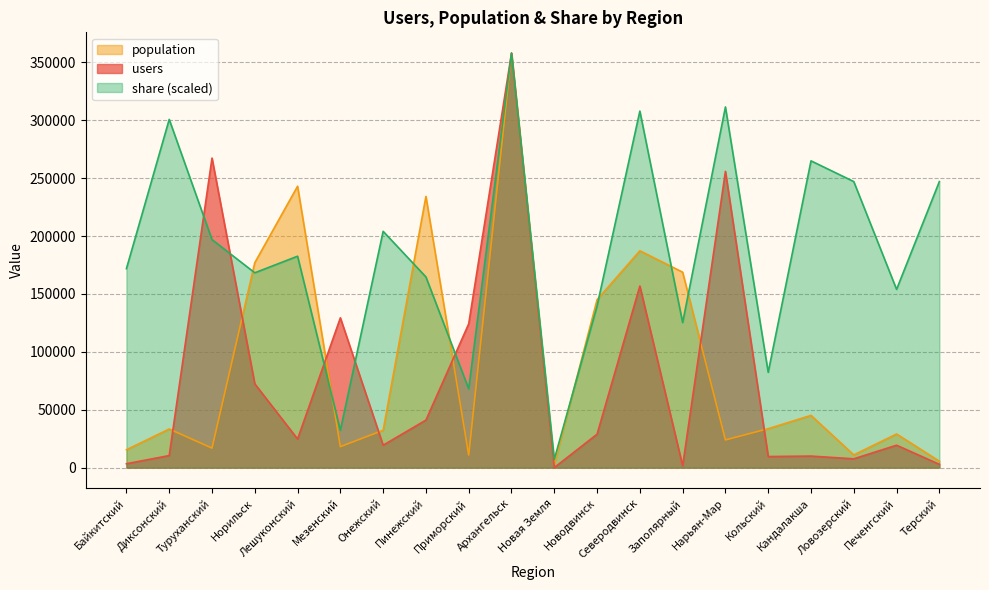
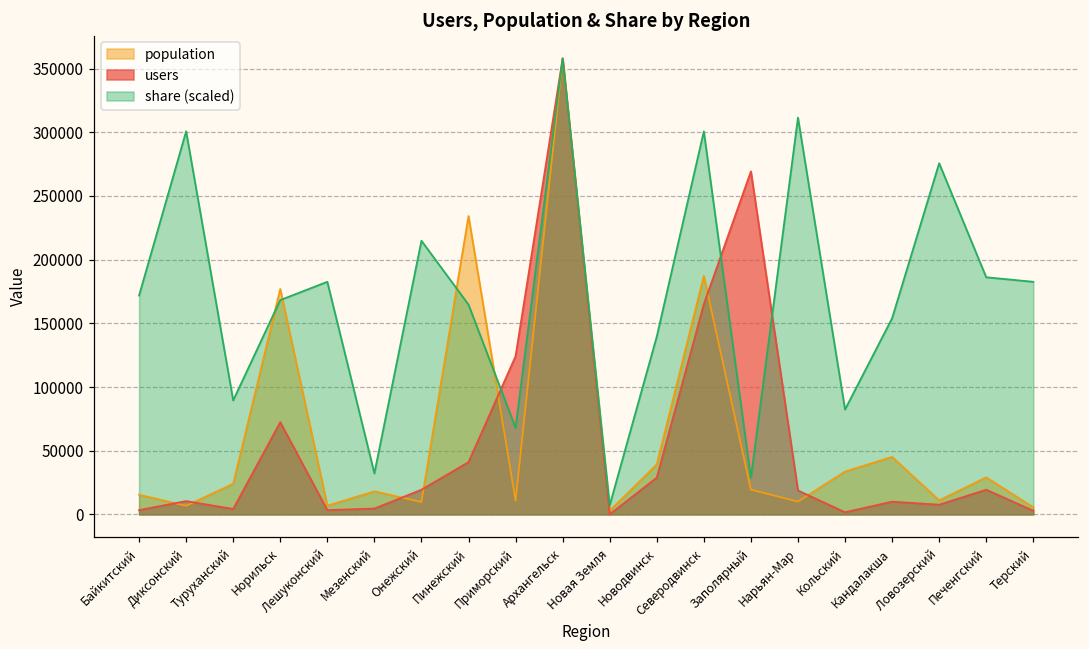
  {
    "population": {
      "Байкитский": 15000,
-     "Диксонский": 33000,
-     "Туруханский": 17000,
+     "Диксонский": 7000,
+     "Туруханский": 24000,
      "Норильск": 177000,
-     "Лешуконский": 243000,
+     "Лешуконский": 7000,
      "Мезенский": 18000,
-     "Онежский": 32000,
+     "Онежский": 10000,
      "Пинежский": 234000,
      "Приморский": 11000,
      "Новая Земля": 3000,
-     "Новодвинск": 145000,
+     "Новодвинск": 39000,
      "Северодвинск": 187000,
-     "Заполярный": 169000,
-     "Нарьян-Мар": 24000,
+     "Заполярный": 19000,
+     "Нарьян-Мар": 10000,
      "Кольский": 34000,
      "Кандалакша": 45000,
      "Ловозерский": 11000,
      "Печенгский": 29000,
      "Терский": 6000
    },
    "users": {
      "Байкитский": 3000,
      "Диксонский": 10000,
-     "Туруханский": 267000,
+     "Туруханский": 4000,
      "Норильск": 72000,
-     "Лешуконский": 25000,
-     "Мезенский": 129000,
+     "Лешуконский": 3000,
+     "Мезенский": 5000,
      "Онежский": 19000,
      "Пинежский": 41000,
      "Приморский": 124000,
      "Новая Земля": 0,
      "Новодвинск": 29000,
-     "Северодвинск": 157000,
-     "Заполярный": 2000,
-     "Нарьян-Мар": 256000,
-     "Кольский": 10000,
+     "Северодвинск": 165000,
+     "Заполярный": 269000,
+     "Нарьян-Мар": 19000,
+     "Кольский": 2000,
      "Кандалакша": 10000,
      "Ловозерский": 8000,
      "Печенгский": 19000,
      "Терский": 3000
    },
    "share (scaled)": {
      "Байкитский": 172000,
      "Диксонский": 301000,
-     "Туруханский": 197000,
+     "Туруханский": 90000,
      "Норильск": 168000,
      "Лешуконский": 183000,
      "Мезенский": 32000,
-     "Онежский": 204000,
+     "Онежский": 215000,
      "Пинежский": 165000,
      "Приморский": 68000,
      "Новая Земля": 7000,
      "Новодвинск": 140000,
-     "Северодвинск": 308000,
-     "Заполярный": 125000,
+     "Северодвинск": 301000,
+     "Заполярный": 29000,
      "Нарьян-Мар": 312000,
      "Кольский": 82000,
-     "Кандалакша": 265000,
-     "Ловозерский": 247000,
-     "Печенгский": 154000,
-     "Терский": 247000
+     "Кандалакша": 154000,
+     "Ловозерский": 276000,
+     "Печенгский": 186000,
+     "Терский": 183000
    }
  }
